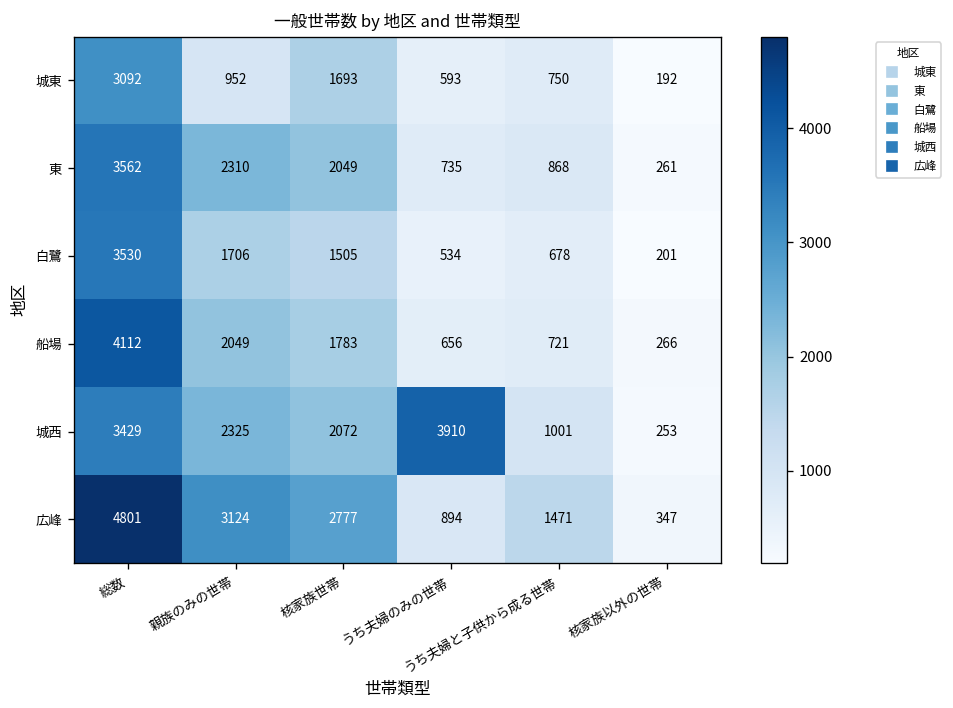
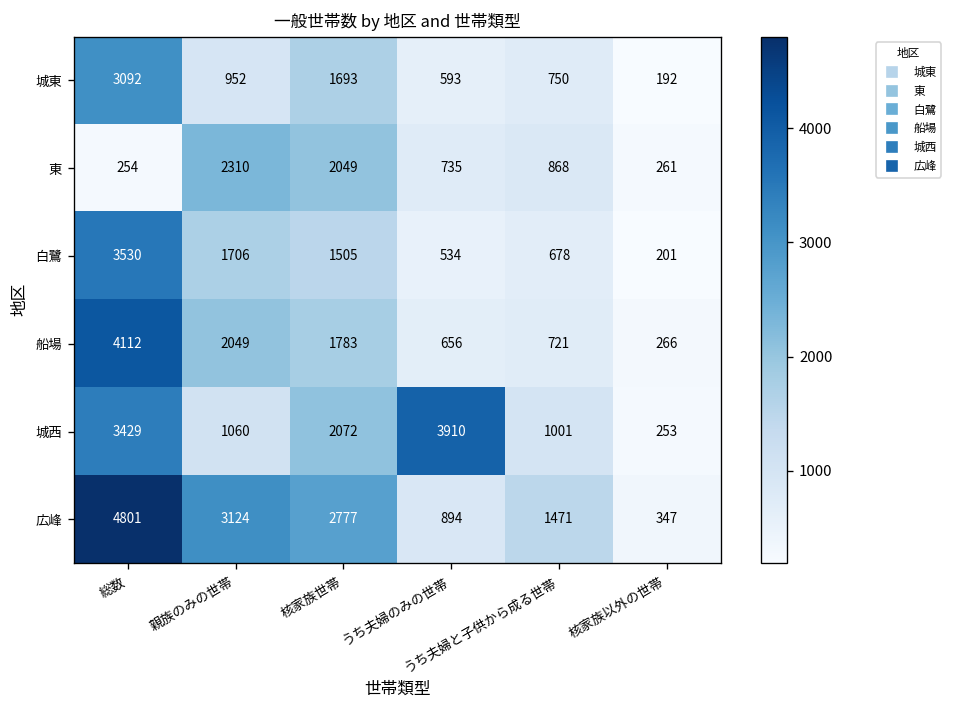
  {
    "城東": {
      "総数": 3092,
      "親族のみの世帯": 952,
      "核家族世帯": 1693,
      "うち夫婦のみの世帯": 593,
      "うち夫婦と子供から成る世帯": 750,
      "核家族以外の世帯": 192
    },
    "東": {
-     "総数": 3562,
+     "総数": 254,
      "親族のみの世帯": 2310,
      "核家族世帯": 2049,
      "うち夫婦のみの世帯": 735,
      "うち夫婦と子供から成る世帯": 868,
      "核家族以外の世帯": 261
    },
    "白鷺": {
      "総数": 3530,
      "親族のみの世帯": 1706,
      "核家族世帯": 1505,
      "うち夫婦のみの世帯": 534,
      "うち夫婦と子供から成る世帯": 678,
      "核家族以外の世帯": 201
    },
    "船場": {
      "総数": 4112,
      "親族のみの世帯": 2049,
      "核家族世帯": 1783,
      "うち夫婦のみの世帯": 656,
      "うち夫婦と子供から成る世帯": 721,
      "核家族以外の世帯": 266
    },
    "城西": {
      "総数": 3429,
-     "親族のみの世帯": 2325,
+     "親族のみの世帯": 1060,
      "核家族世帯": 2072,
      "うち夫婦のみの世帯": 3910,
      "うち夫婦と子供から成る世帯": 1001,
      "核家族以外の世帯": 253
    },
    "広峰": {
      "総数": 4801,
      "親族のみの世帯": 3124,
      "核家族世帯": 2777,
      "うち夫婦のみの世帯": 894,
      "うち夫婦と子供から成る世帯": 1471,
      "核家族以外の世帯": 347
    }
  }
